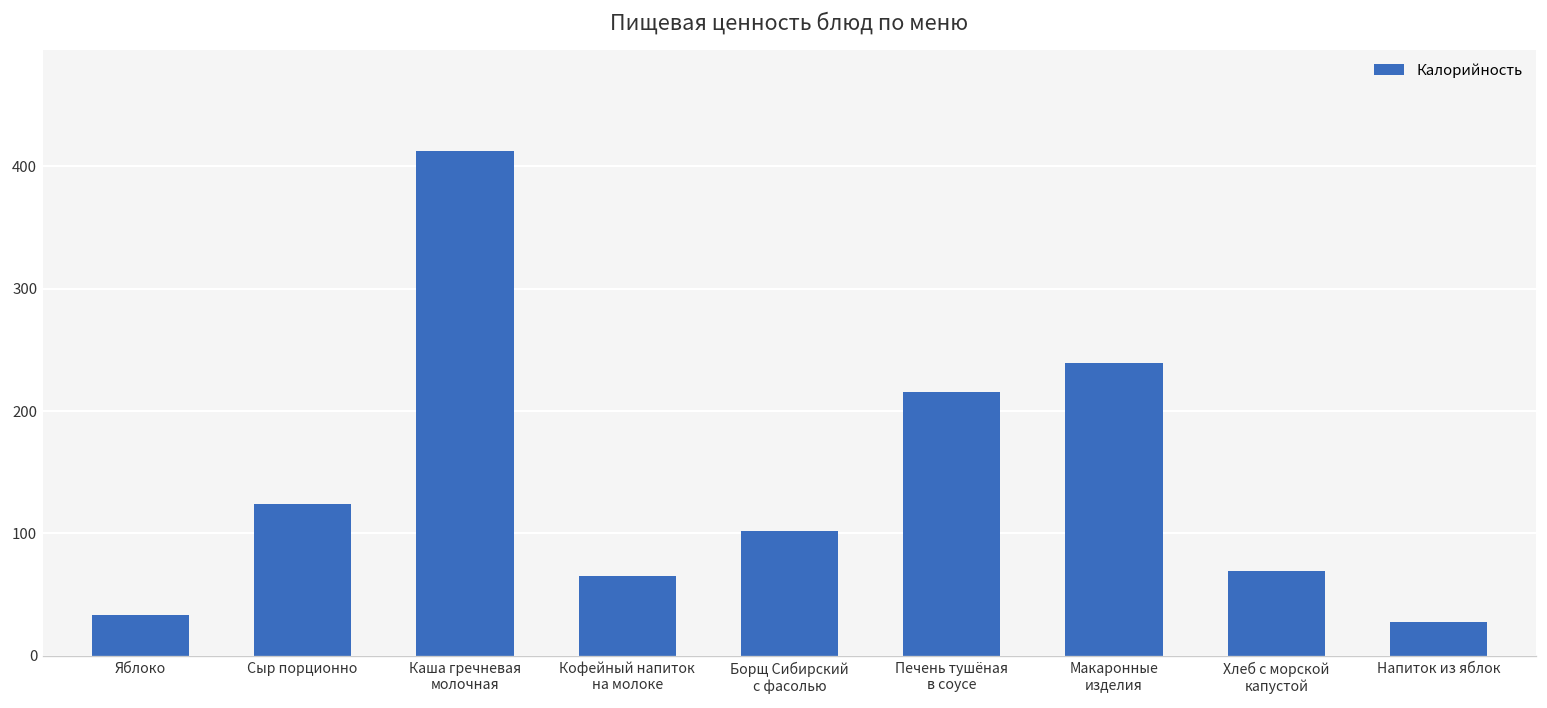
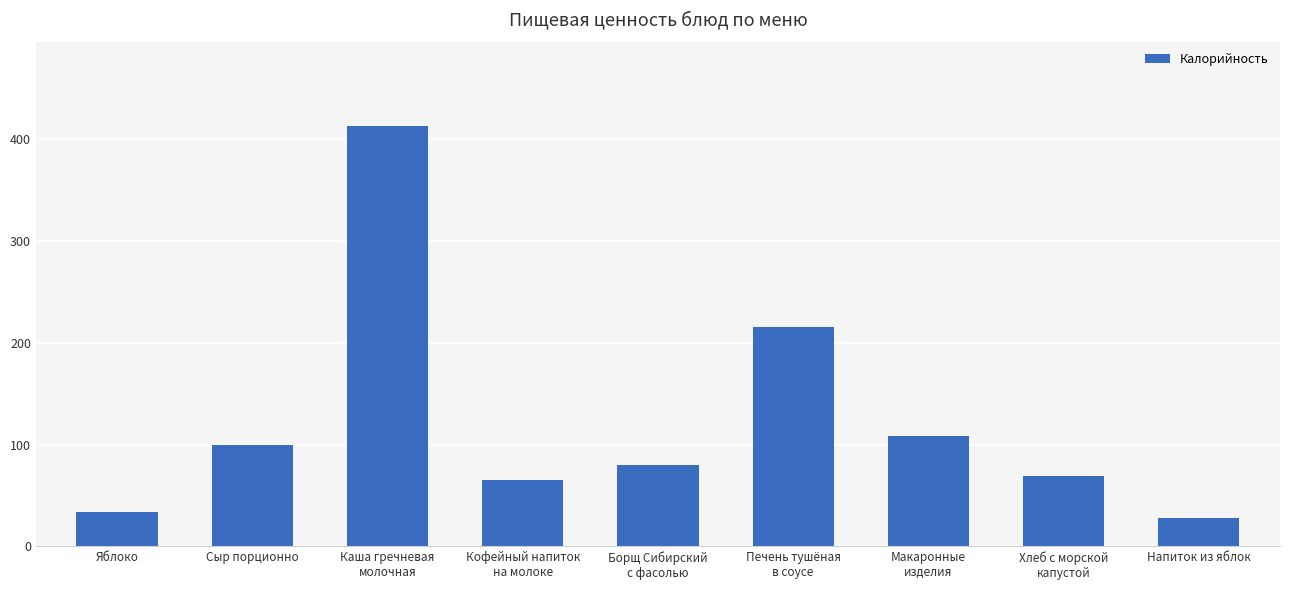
  {
    "Яблоко": 34,
-   "Сыр порционно": 124,
+   "Сыр порционно": 100,
    "Каша гречневая молочная": 413,
    "Кофейный напиток на молоке": 65,
-   "Борщ Сибирский с фасолью": 102,
+   "Борщ Сибирский с фасолью": 79,
    "Печень тушёная в соусе": 216,
-   "Макаронные изделия": 239,
+   "Макаронные изделия": 108,
    "Хлеб с морской капустой": 70,
    "Напиток из яблок": 28
  }
